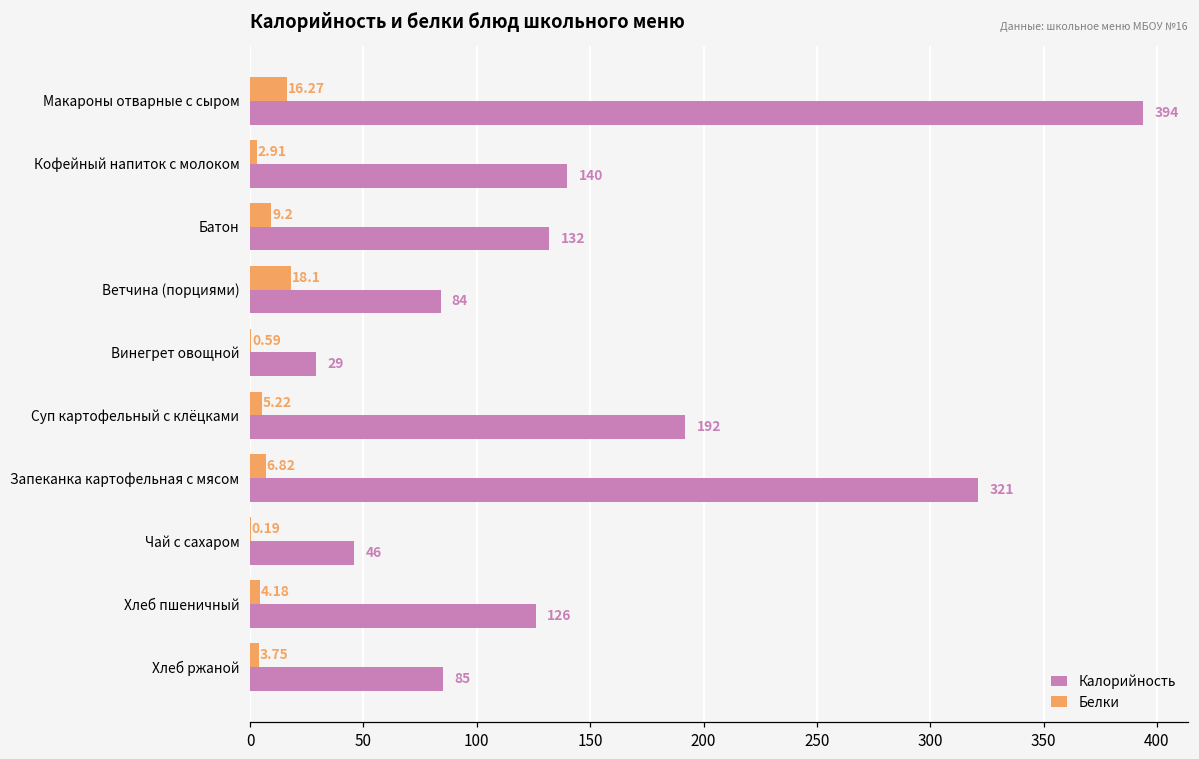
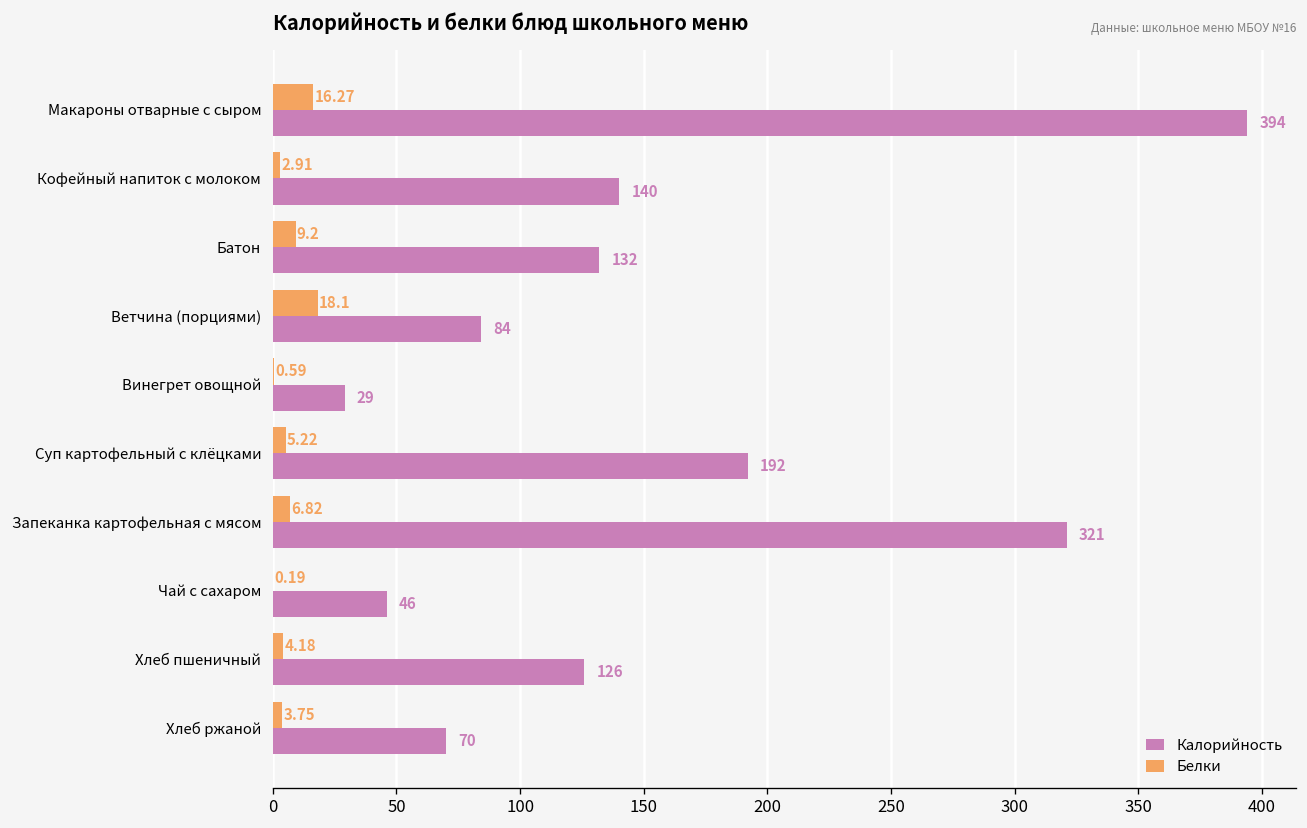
  {
    "Калорийность": {
      "Макароны отварные с сыром": 394,
      "Кофейный напиток с молоком": 140,
      "Батон": 132,
      "Ветчина (порциями)": 84,
      "Винегрет овощной": 29,
      "Суп картофельный с клёцками": 192,
      "Запеканка картофельная с мясом": 321,
      "Чай с сахаром": 46,
      "Хлеб пшеничный": 126,
-     "Хлеб ржаной": 85
+     "Хлеб ржаной": 70
    },
    "Белки": {
      "Макароны отварные с сыром": 16.27,
      "Кофейный напиток с молоком": 2.91,
      "Батон": 9.2,
      "Ветчина (порциями)": 18.1,
      "Винегрет овощной": 0.59,
      "Суп картофельный с клёцками": 5.22,
      "Запеканка картофельная с мясом": 6.82,
      "Чай с сахаром": 0.19,
      "Хлеб пшеничный": 4.18,
      "Хлеб ржаной": 3.75
    }
  }
